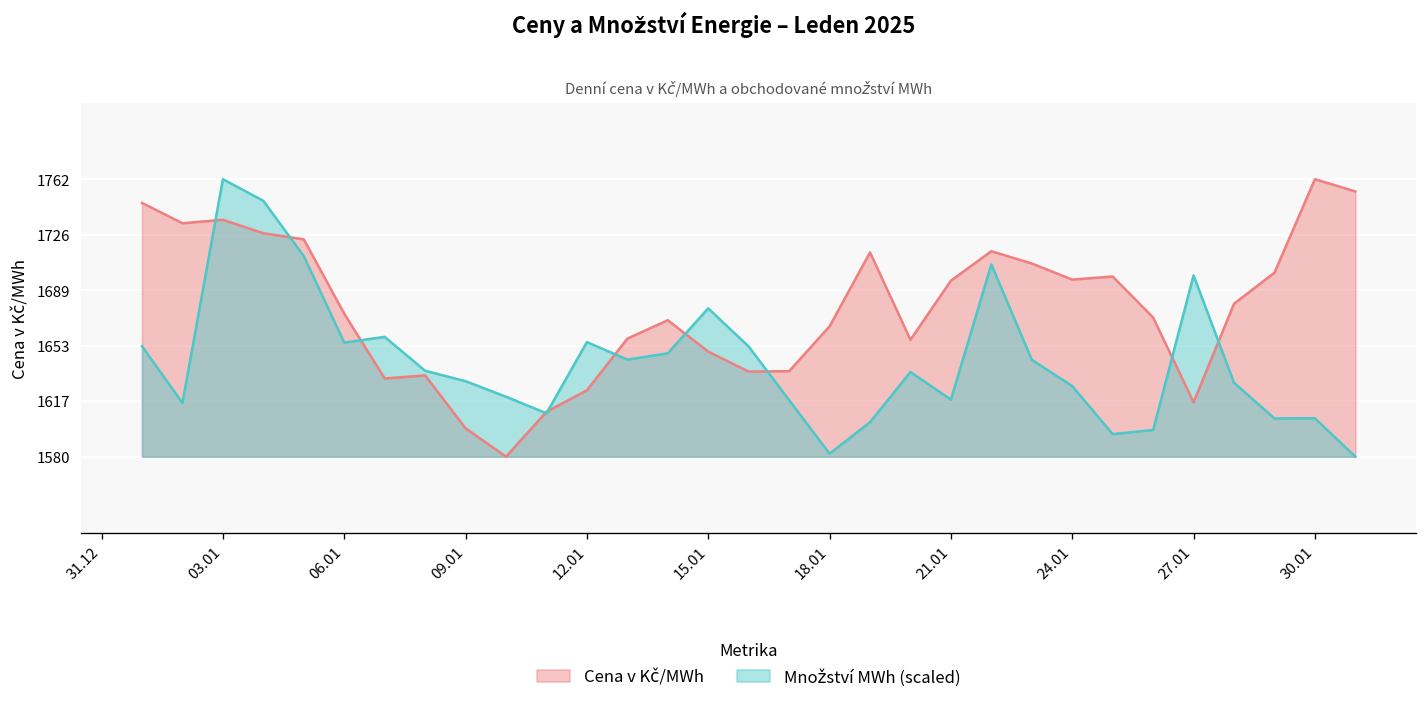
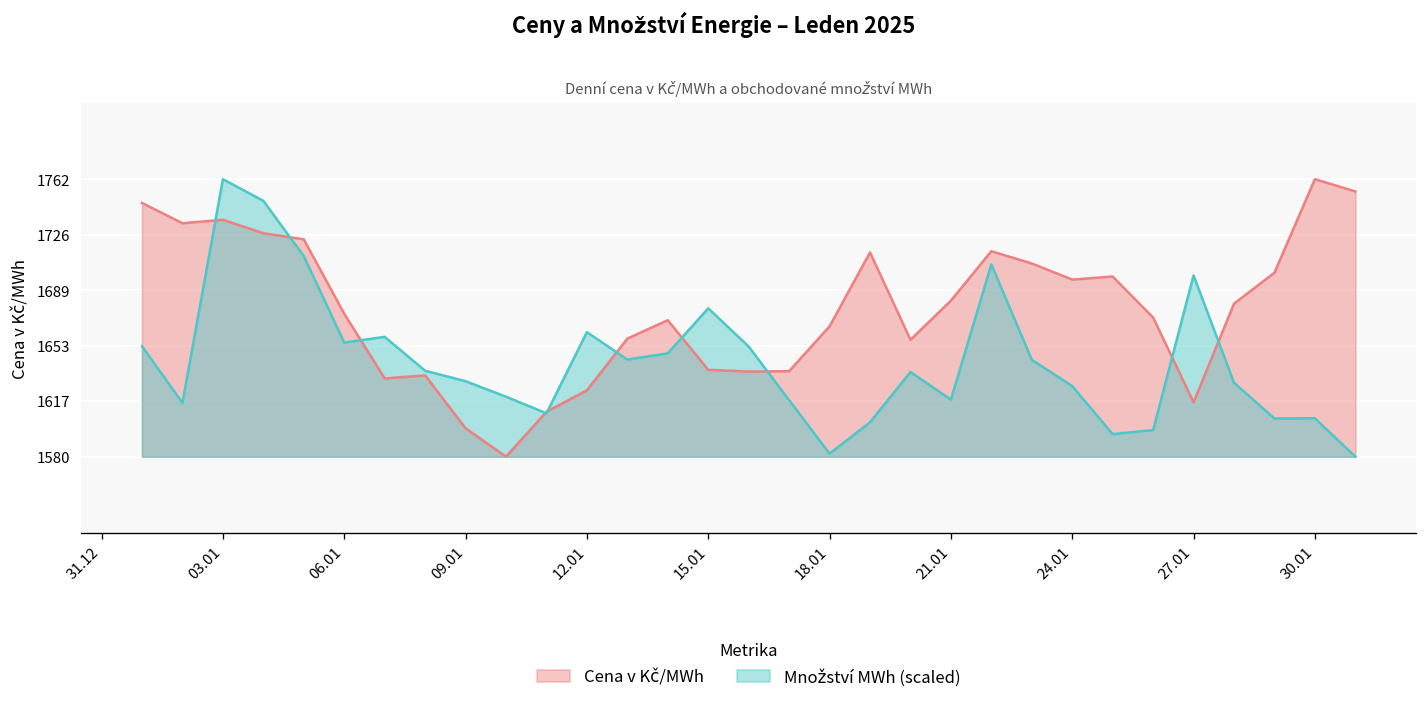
  {
    "Cena v Kč/MWh": {
      "03.01": 1736,
      "06.01": 1674,
      "09.01": 1599,
      "12.01": 1624,
-     "15.01": 1649,
+     "15.01": 1637,
      "18.01": 1666,
-     "21.01": 1696,
+     "21.01": 1683,
      "24.01": 1696,
      "27.01": 1616,
      "30.01": 1762
    },
    "Množství MWh (scaled)": {
      "03.01": 1762,
      "06.01": 1655,
      "09.01": 1630,
-     "12.01": 1655,
+     "12.01": 1662,
      "15.01": 1678,
      "18.01": 1582,
      "21.01": 1618,
      "24.01": 1627,
      "27.01": 1699,
      "30.01": 1606
    }
  }
